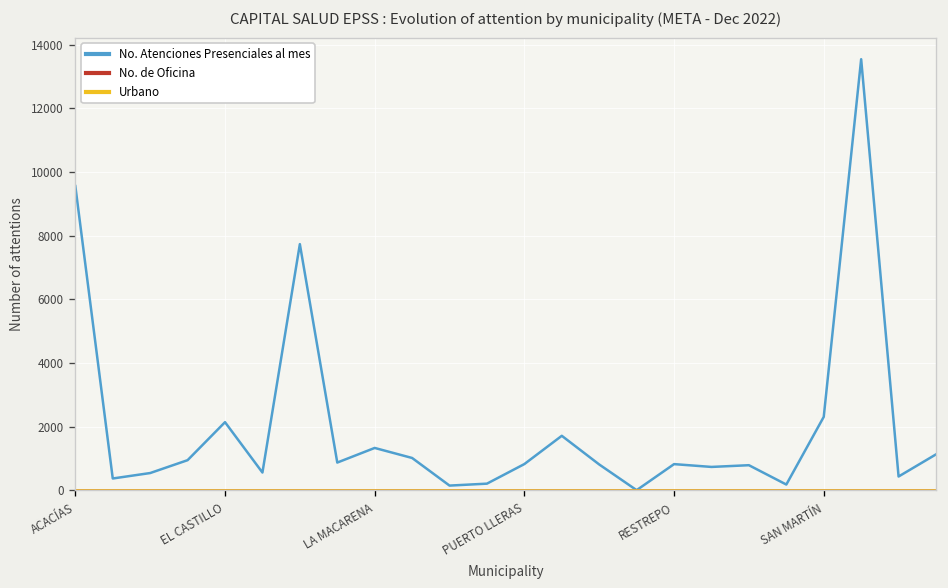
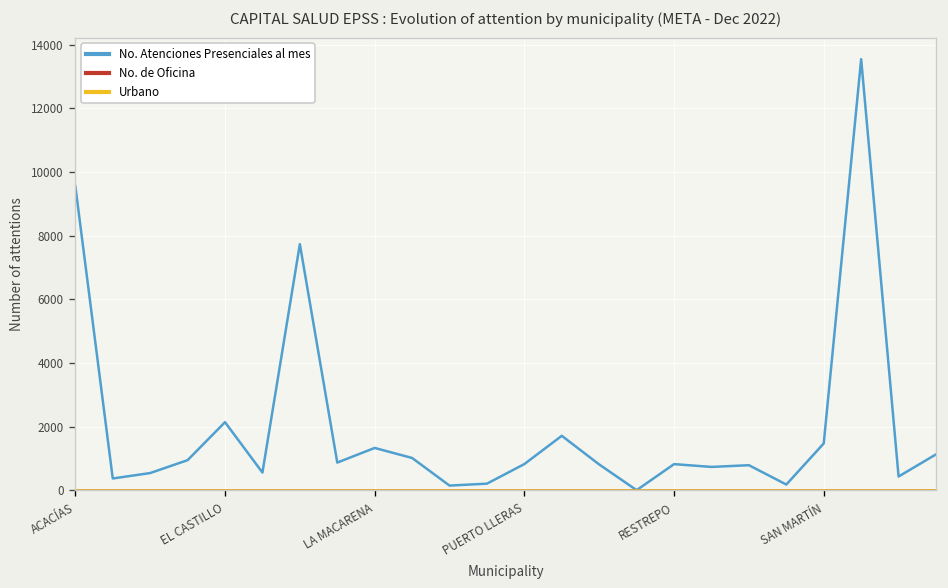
  {
    "No. Atenciones Presenciales al mes": {
      "ACACÍAS": 9600,
      "EL CASTILLO": 2100,
      "LA MACARENA": 1300,
      "PUERTO LLERAS": 800,
      "RESTREPO": 800,
-     "SAN MARTÍN": 2300
+     "SAN MARTÍN": 1500
    },
    "Urbano": {
      "ACACÍAS": 0,
      "EL CASTILLO": 0,
      "LA MACARENA": 0,
      "PUERTO LLERAS": 0,
      "RESTREPO": 0,
      "SAN MARTÍN": 0
    }
  }
